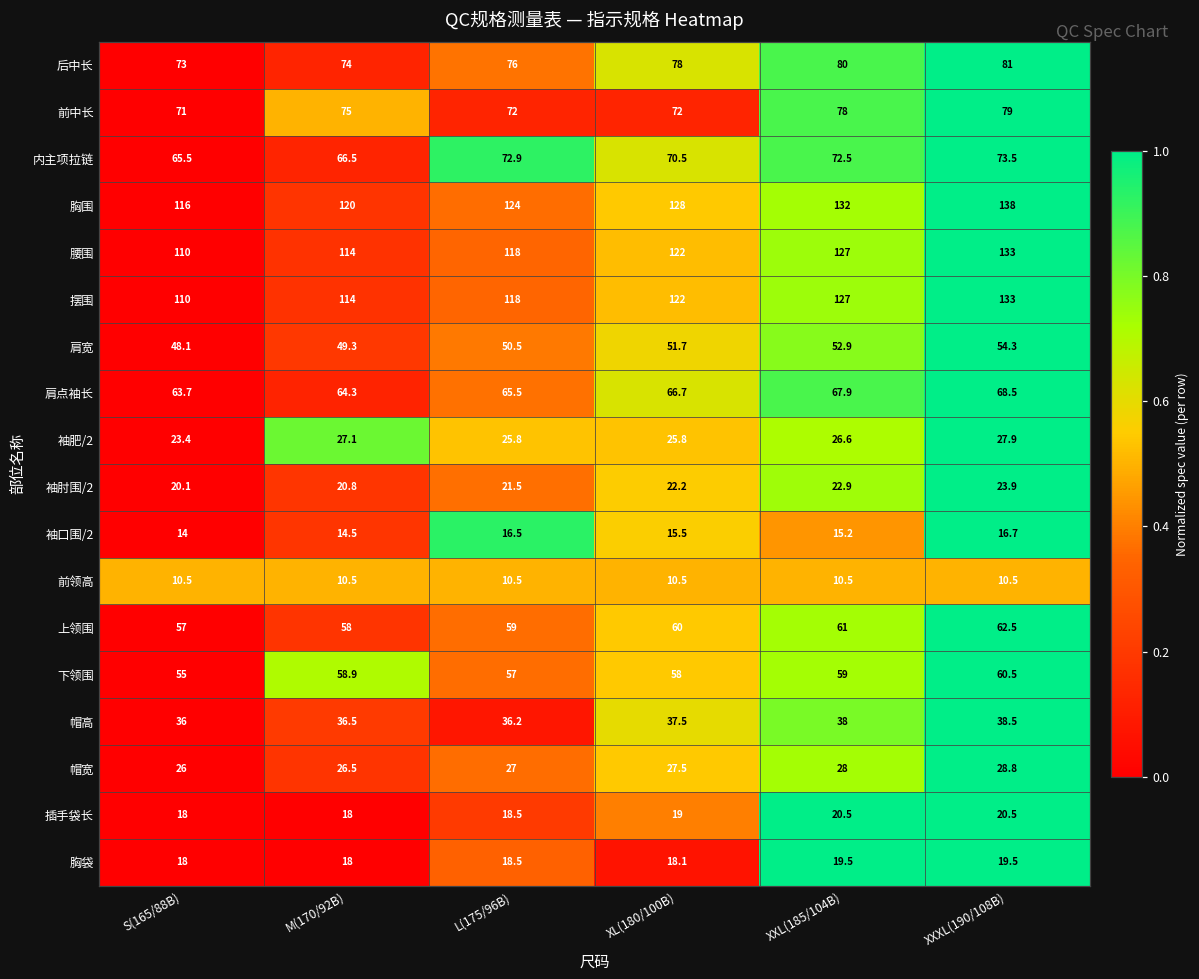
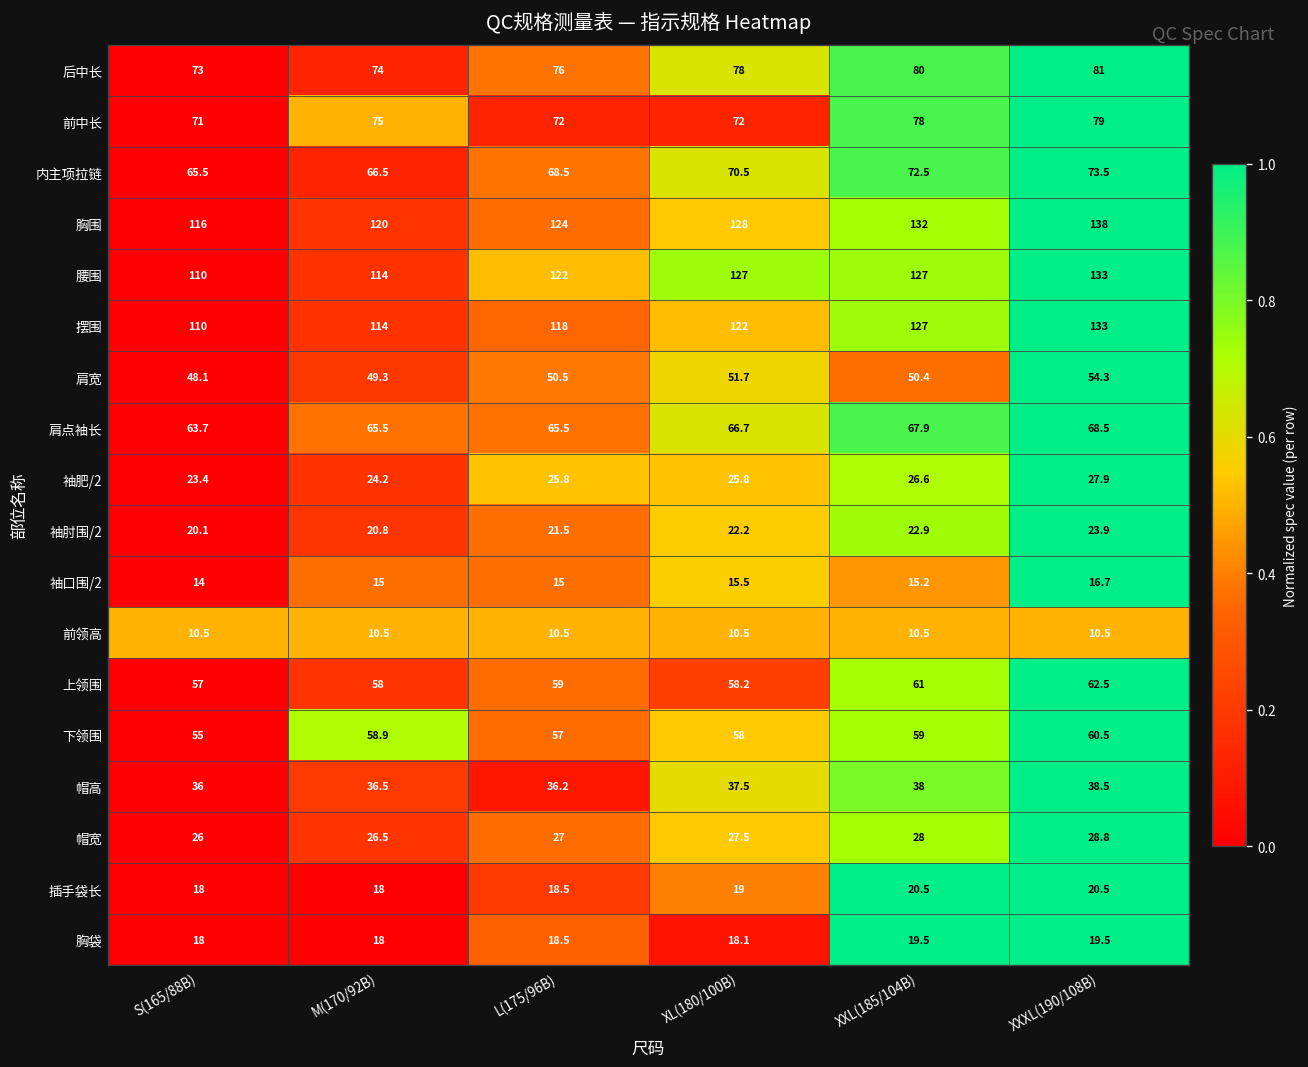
  {
    "后中长": {
      "S(165/88B)": 73,
      "M(170/92B)": 74,
      "L(175/96B)": 76,
      "XL(180/100B)": 78,
      "XXL(185/104B)": 80,
      "XXXL(190/108B)": 81
    },
    "前中长": {
      "S(165/88B)": 71,
      "M(170/92B)": 75,
      "L(175/96B)": 72,
      "XL(180/100B)": 72,
      "XXL(185/104B)": 78,
      "XXXL(190/108B)": 79
    },
    "内主项拉链": {
      "S(165/88B)": 65.5,
      "M(170/92B)": 66.5,
-     "L(175/96B)": 72.9,
+     "L(175/96B)": 68.5,
      "XL(180/100B)": 70.5,
      "XXL(185/104B)": 72.5,
      "XXXL(190/108B)": 73.5
    },
    "胸围": {
      "S(165/88B)": 116,
      "M(170/92B)": 120,
      "L(175/96B)": 124,
      "XL(180/100B)": 128,
      "XXL(185/104B)": 132,
      "XXXL(190/108B)": 138
    },
    "腰围": {
      "S(165/88B)": 110,
      "M(170/92B)": 114,
-     "L(175/96B)": 118,
-     "XL(180/100B)": 122,
+     "L(175/96B)": 122,
+     "XL(180/100B)": 127,
      "XXL(185/104B)": 127,
      "XXXL(190/108B)": 133
    },
    "摆围": {
      "S(165/88B)": 110,
      "M(170/92B)": 114,
      "L(175/96B)": 118,
      "XL(180/100B)": 122,
      "XXL(185/104B)": 127,
      "XXXL(190/108B)": 133
    },
    "肩宽": {
      "S(165/88B)": 48.1,
      "M(170/92B)": 49.3,
      "L(175/96B)": 50.5,
      "XL(180/100B)": 51.7,
-     "XXL(185/104B)": 52.9,
+     "XXL(185/104B)": 50.4,
      "XXXL(190/108B)": 54.3
    },
    "肩点袖长": {
      "S(165/88B)": 63.7,
-     "M(170/92B)": 64.3,
+     "M(170/92B)": 65.5,
      "L(175/96B)": 65.5,
      "XL(180/100B)": 66.7,
      "XXL(185/104B)": 67.9,
      "XXXL(190/108B)": 68.5
    },
    "袖肥/2": {
      "S(165/88B)": 23.4,
-     "M(170/92B)": 27.1,
+     "M(170/92B)": 24.2,
      "L(175/96B)": 25.8,
      "XL(180/100B)": 25.8,
      "XXL(185/104B)": 26.6,
      "XXXL(190/108B)": 27.9
    },
    "袖肘围/2": {
      "S(165/88B)": 20.1,
      "M(170/92B)": 20.8,
      "L(175/96B)": 21.5,
      "XL(180/100B)": 22.2,
      "XXL(185/104B)": 22.9,
      "XXXL(190/108B)": 23.9
    },
    "袖口围/2": {
      "S(165/88B)": 14,
-     "M(170/92B)": 14.5,
-     "L(175/96B)": 16.5,
+     "M(170/92B)": 15,
+     "L(175/96B)": 15,
      "XL(180/100B)": 15.5,
      "XXL(185/104B)": 15.2,
      "XXXL(190/108B)": 16.7
    },
    "前领高": {
      "S(165/88B)": 10.5,
      "M(170/92B)": 10.5,
      "L(175/96B)": 10.5,
      "XL(180/100B)": 10.5,
      "XXL(185/104B)": 10.5,
      "XXXL(190/108B)": 10.5
    },
    "上领围": {
      "S(165/88B)": 57,
      "M(170/92B)": 58,
      "L(175/96B)": 59,
-     "XL(180/100B)": 60,
+     "XL(180/100B)": 58.2,
      "XXL(185/104B)": 61,
      "XXXL(190/108B)": 62.5
    },
    "下领围": {
      "S(165/88B)": 55,
      "M(170/92B)": 58.9,
      "L(175/96B)": 57,
      "XL(180/100B)": 58,
      "XXL(185/104B)": 59,
      "XXXL(190/108B)": 60.5
    },
    "帽高": {
      "S(165/88B)": 36,
      "M(170/92B)": 36.5,
      "L(175/96B)": 36.2,
      "XL(180/100B)": 37.5,
      "XXL(185/104B)": 38,
      "XXXL(190/108B)": 38.5
    },
    "帽宽": {
      "S(165/88B)": 26,
      "M(170/92B)": 26.5,
      "L(175/96B)": 27,
      "XL(180/100B)": 27.5,
      "XXL(185/104B)": 28,
      "XXXL(190/108B)": 28.8
    },
    "插手袋长": {
      "S(165/88B)": 18,
      "M(170/92B)": 18,
      "L(175/96B)": 18.5,
      "XL(180/100B)": 19,
      "XXL(185/104B)": 20.5,
      "XXXL(190/108B)": 20.5
    },
    "胸袋": {
      "S(165/88B)": 18,
      "M(170/92B)": 18,
      "L(175/96B)": 18.5,
      "XL(180/100B)": 18.1,
      "XXL(185/104B)": 19.5,
      "XXXL(190/108B)": 19.5
    }
  }
